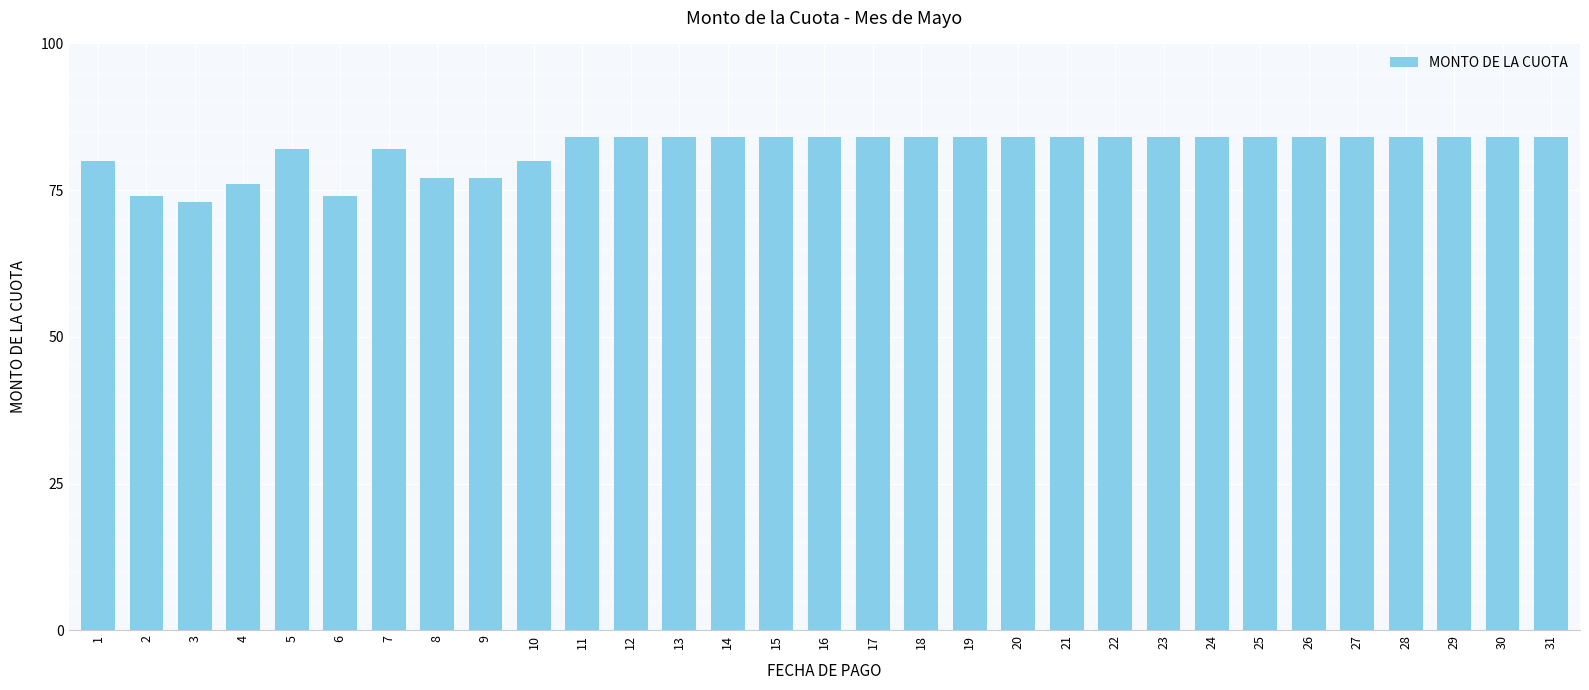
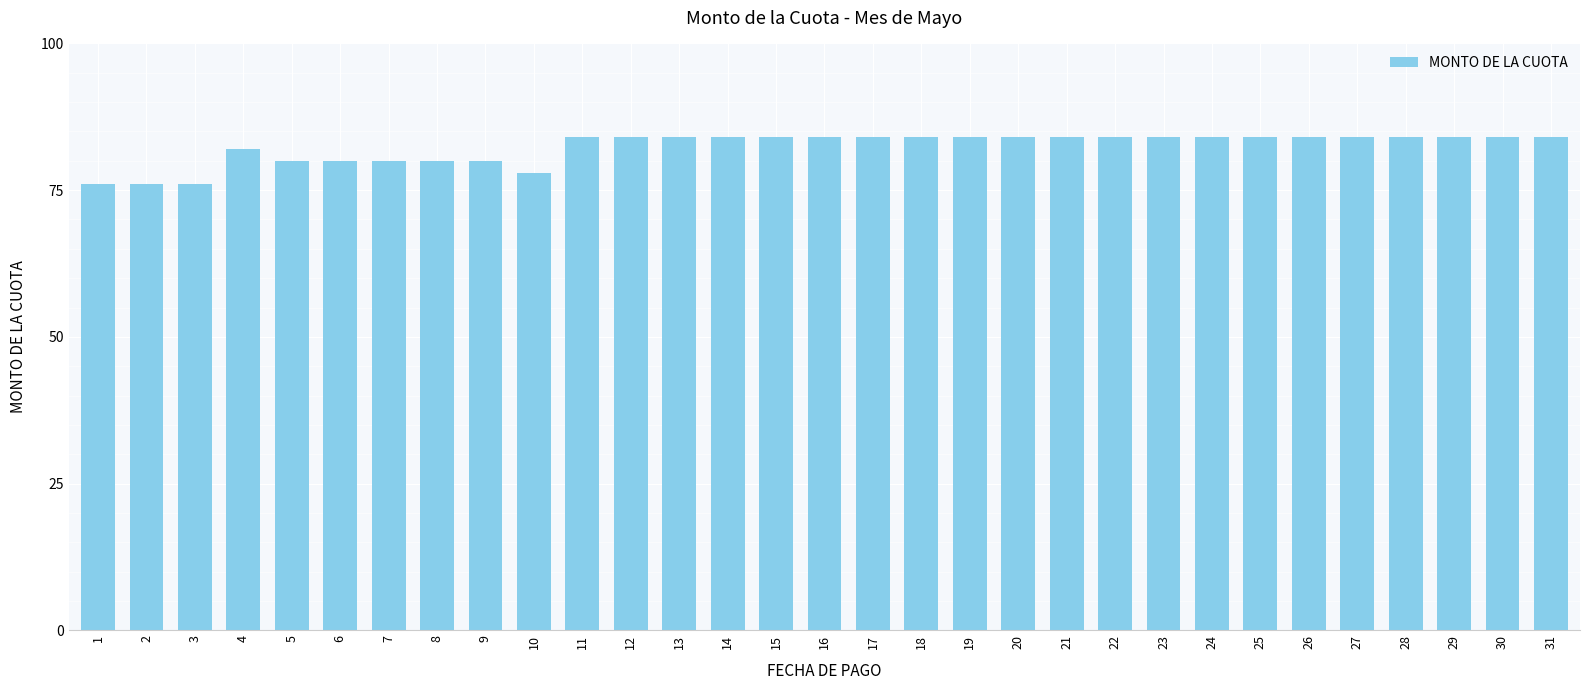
  {
-   "1": 80,
-   "2": 74,
-   "3": 73,
-   "4": 76,
-   "5": 82,
-   "6": 74,
-   "7": 82,
-   "8": 77,
-   "9": 77,
-   "10": 80,
+   "1": 76,
+   "2": 76,
+   "3": 76,
+   "4": 82,
+   "5": 80,
+   "6": 80,
+   "7": 80,
+   "8": 80,
+   "9": 80,
+   "10": 78,
    "11": 84,
    "12": 84,
    "13": 84,
    "14": 84,
    "15": 84,
    "16": 84,
    "17": 84,
    "18": 84,
    "19": 84,
    "20": 84,
    "21": 84,
    "22": 84,
    "23": 84,
    "24": 84,
    "25": 84,
    "26": 84,
    "27": 84,
    "28": 84,
    "29": 84,
    "30": 84,
    "31": 84
  }
